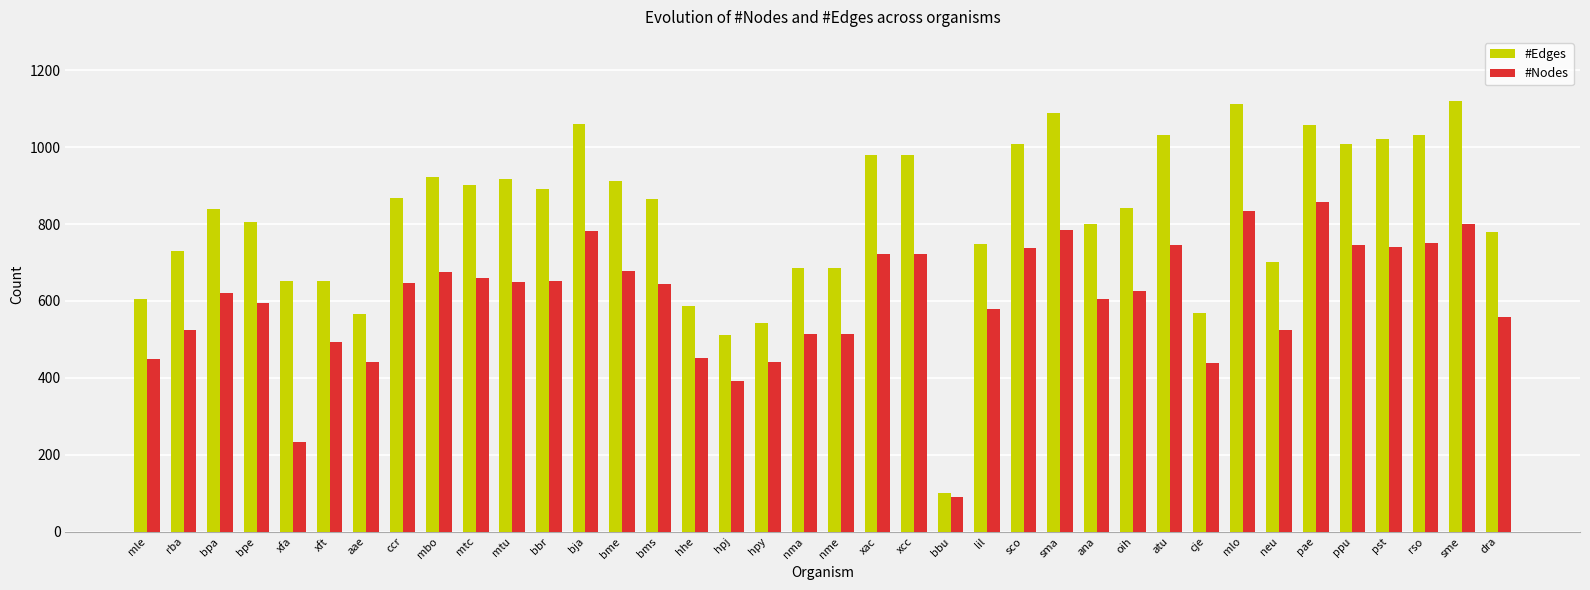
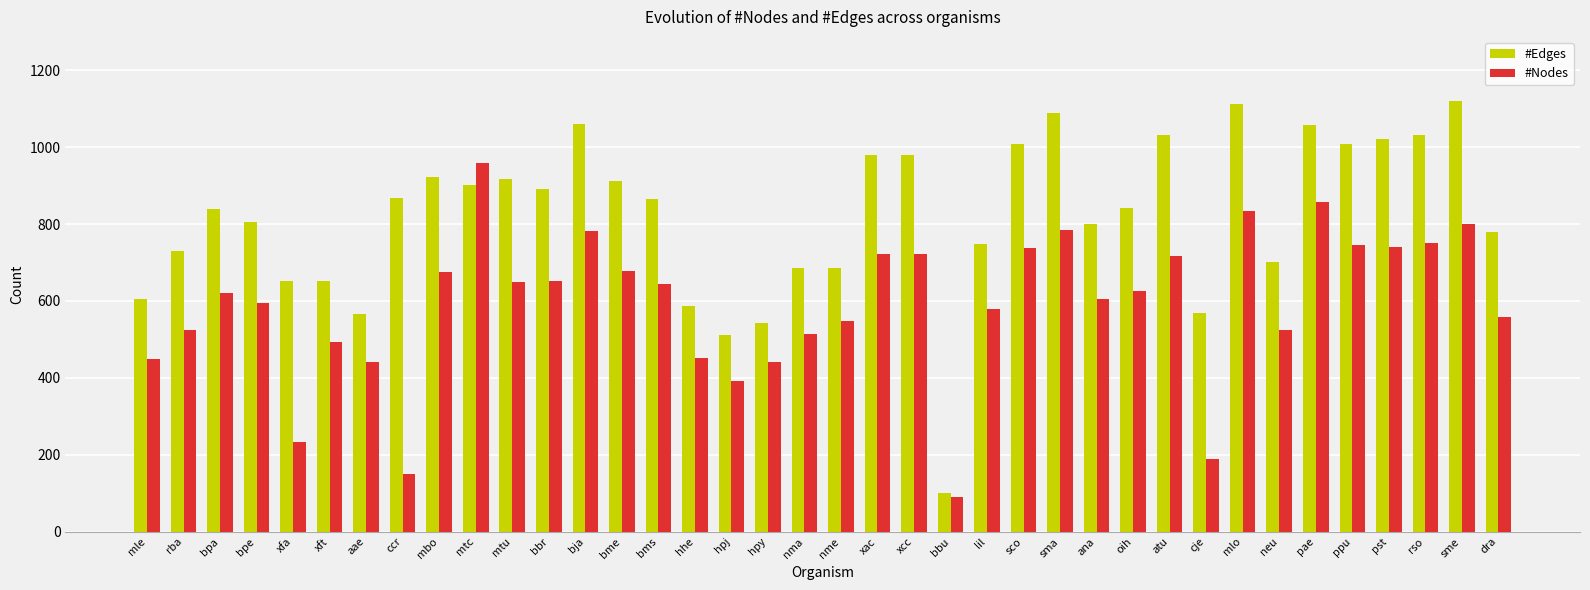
  {
    "#Edges": {
      "mle": 600,
      "rba": 730,
      "bpa": 840,
      "bpe": 810,
      "xfa": 650,
      "xft": 650,
      "aae": 570,
      "ccr": 870,
      "mbo": 920,
      "mtc": 900,
      "mtu": 920,
      "bbr": 890,
      "bja": 1060,
      "bme": 910,
      "bms": 870,
      "hhe": 590,
      "hpj": 510,
      "hpy": 540,
      "nma": 690,
      "nme": 690,
      "xac": 980,
      "xcc": 980,
      "bbu": 100,
      "lil": 750,
      "sco": 1010,
      "sma": 1090,
      "ana": 800,
      "oih": 840,
      "atu": 1030,
      "cje": 570,
      "mlo": 1110,
      "neu": 700,
      "pae": 1060,
      "ppu": 1010,
      "pst": 1020,
      "rso": 1030,
      "sme": 1120,
      "dra": 780
    },
    "#Nodes": {
      "mle": 450,
      "rba": 530,
      "bpa": 620,
      "bpe": 600,
      "xfa": 230,
      "xft": 490,
      "aae": 440,
-     "ccr": 650,
+     "ccr": 150,
      "mbo": 680,
-     "mtc": 660,
+     "mtc": 960,
      "mtu": 650,
      "bbr": 650,
      "bja": 780,
      "bme": 680,
      "bms": 640,
      "hhe": 450,
      "hpj": 390,
      "hpy": 440,
      "nma": 510,
-     "nme": 520,
+     "nme": 550,
      "xac": 720,
      "xcc": 720,
      "bbu": 90,
      "lil": 580,
      "sco": 740,
      "sma": 780,
      "ana": 610,
      "oih": 630,
-     "atu": 750,
-     "cje": 440,
+     "atu": 720,
+     "cje": 190,
      "mlo": 830,
      "neu": 520,
      "pae": 860,
      "ppu": 750,
      "pst": 740,
      "rso": 750,
      "sme": 800,
      "dra": 560
    }
  }
